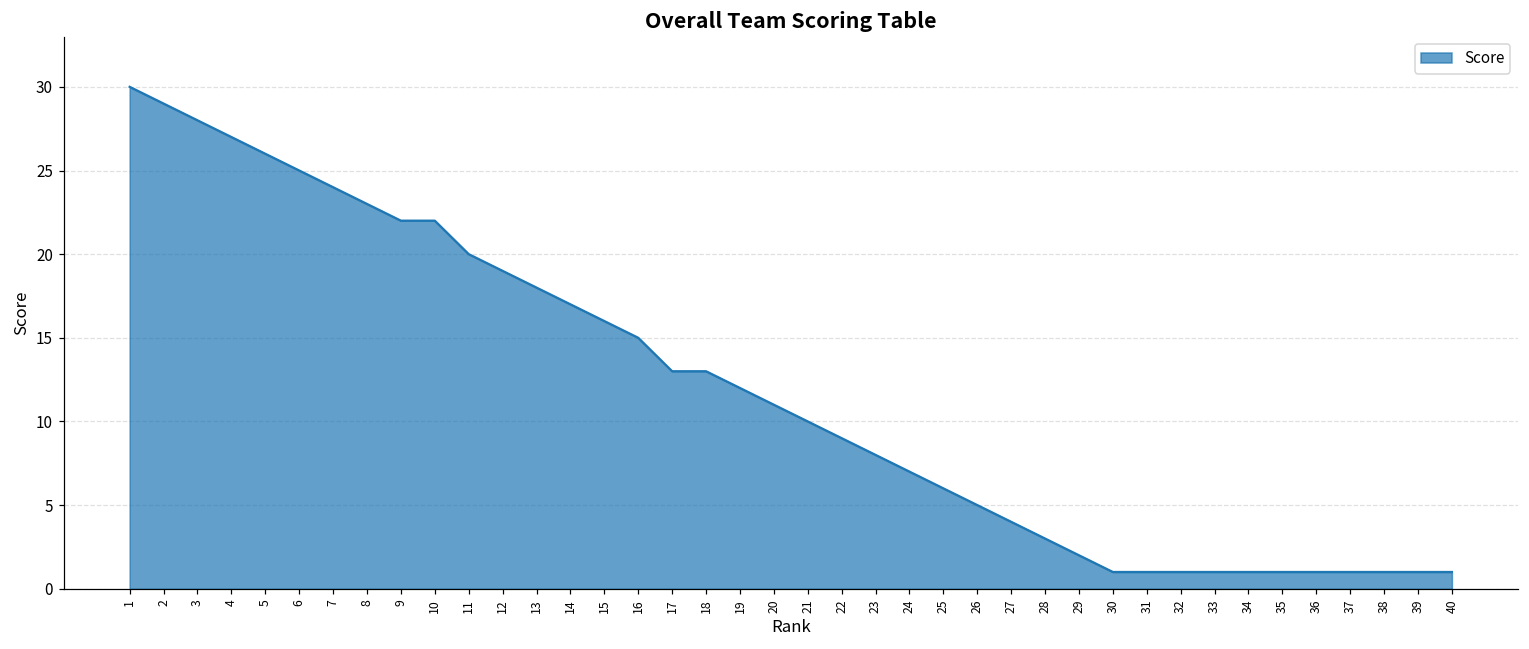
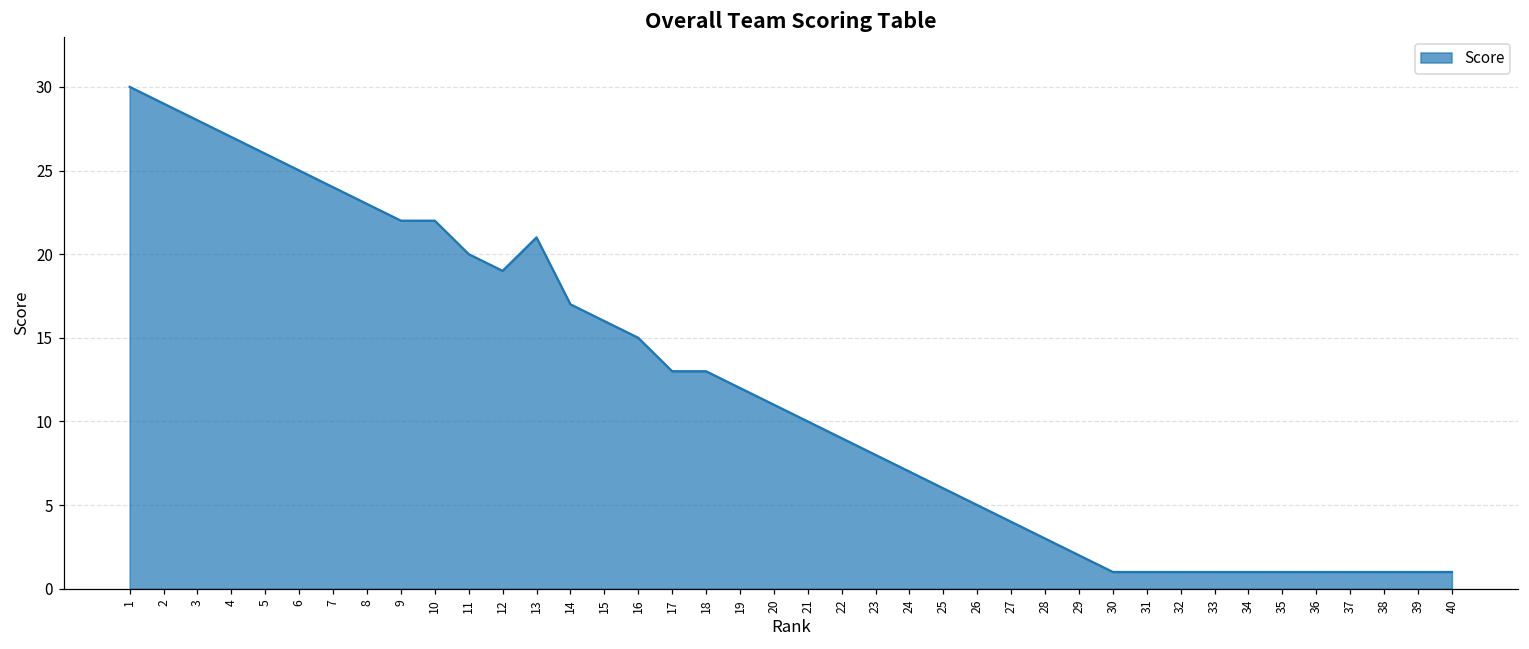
  {
    "1": 30,
    "2": 29,
    "3": 28,
    "4": 27,
    "5": 26,
    "6": 25,
    "7": 24,
    "8": 23,
    "9": 22,
    "10": 22,
    "11": 20,
    "12": 19,
-   "13": 18,
+   "13": 21,
    "14": 17,
    "15": 16,
    "16": 15,
    "17": 13,
    "18": 13,
    "19": 12,
    "20": 11,
    "21": 10,
    "22": 9,
    "23": 8,
    "24": 7,
    "25": 6,
    "26": 5,
    "27": 4,
    "28": 3,
    "29": 2,
    "30": 1,
    "31": 1,
    "32": 1,
    "33": 1,
    "34": 1,
    "35": 1,
    "36": 1,
    "37": 1,
    "38": 1,
    "39": 1,
    "40": 1
  }
